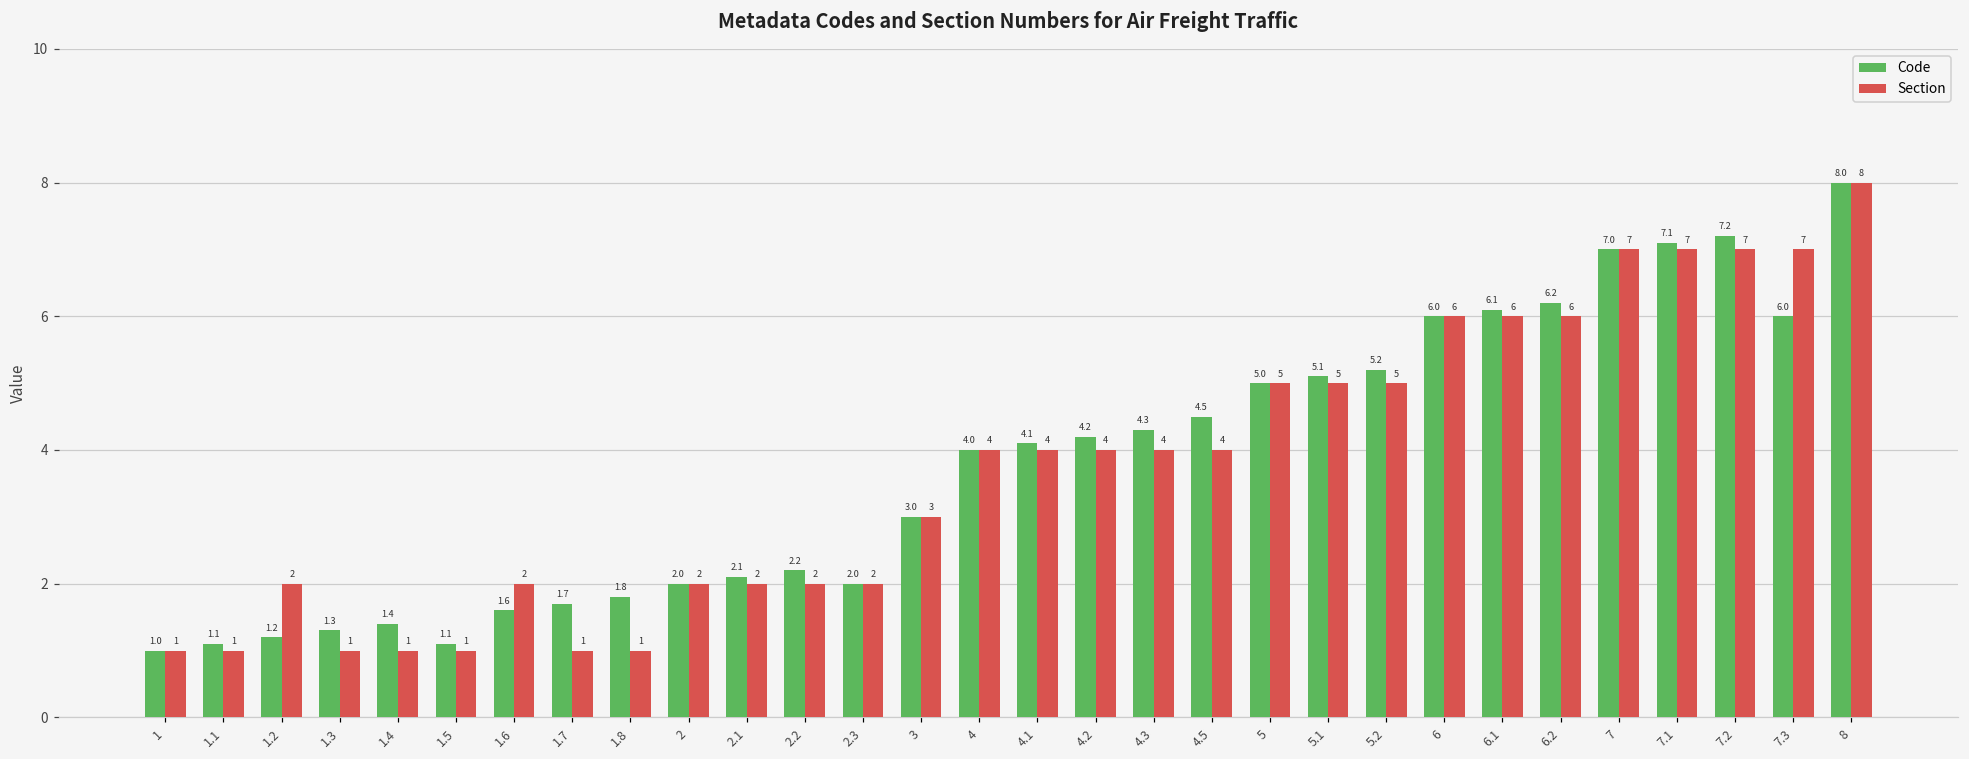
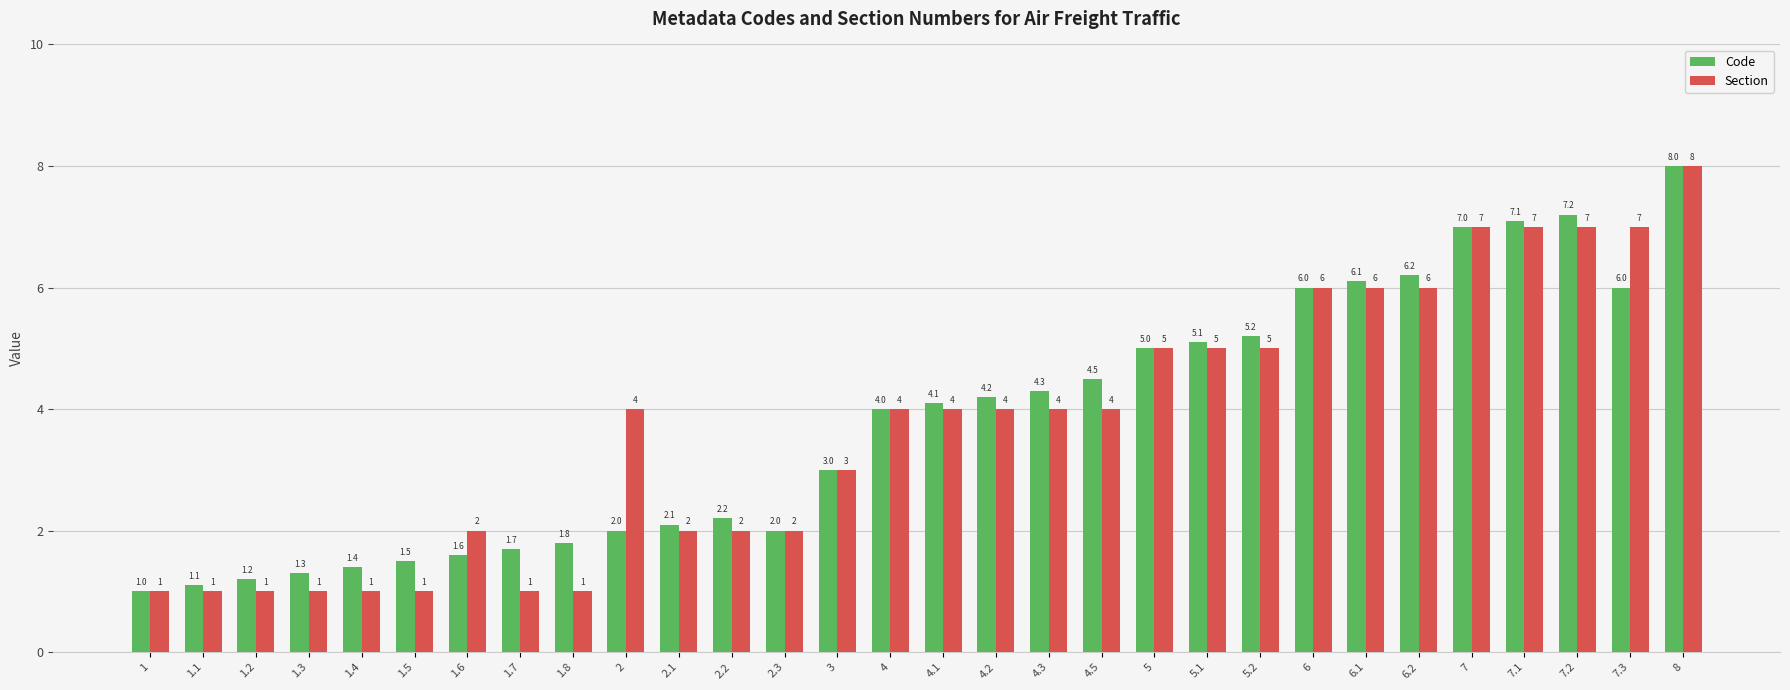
  {
    "Code": {
      "1": 1.0,
      "1.1": 1.1,
      "1.2": 1.2,
      "1.3": 1.3,
      "1.4": 1.4,
-     "1.5": 1.1,
+     "1.5": 1.5,
      "1.6": 1.6,
      "1.7": 1.7,
      "1.8": 1.8,
      "2": 2.0,
      "2.1": 2.1,
      "2.2": 2.2,
      "2.3": 2.0,
      "3": 3.0,
      "4": 4.0,
      "4.1": 4.1,
      "4.2": 4.2,
      "4.3": 4.3,
      "4.5": 4.5,
      "5": 5.0,
      "5.1": 5.1,
      "5.2": 5.2,
      "6": 6.0,
      "6.1": 6.1,
      "6.2": 6.2,
      "7": 7.0,
      "7.1": 7.1,
      "7.2": 7.2,
      "7.3": 6.0,
      "8": 8.0
    },
    "Section": {
      "1": 1,
      "1.1": 1,
-     "1.2": 2,
+     "1.2": 1,
      "1.3": 1,
      "1.4": 1,
      "1.5": 1,
      "1.6": 2,
      "1.7": 1,
      "1.8": 1,
-     "2": 2,
+     "2": 4,
      "2.1": 2,
      "2.2": 2,
      "2.3": 2,
      "3": 3,
      "4": 4,
      "4.1": 4,
      "4.2": 4,
      "4.3": 4,
      "4.5": 4,
      "5": 5,
      "5.1": 5,
      "5.2": 5,
      "6": 6,
      "6.1": 6,
      "6.2": 6,
      "7": 7,
      "7.1": 7,
      "7.2": 7,
      "7.3": 7,
      "8": 8
    }
  }
